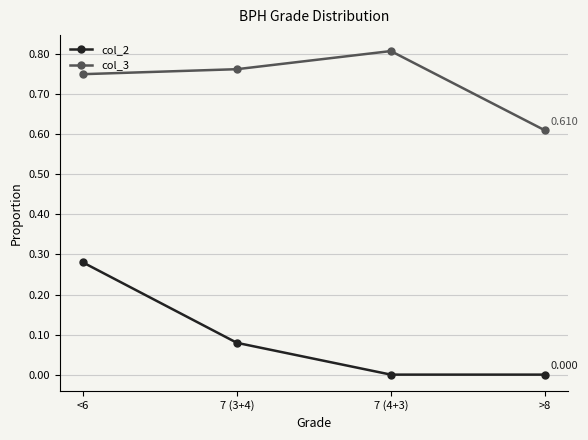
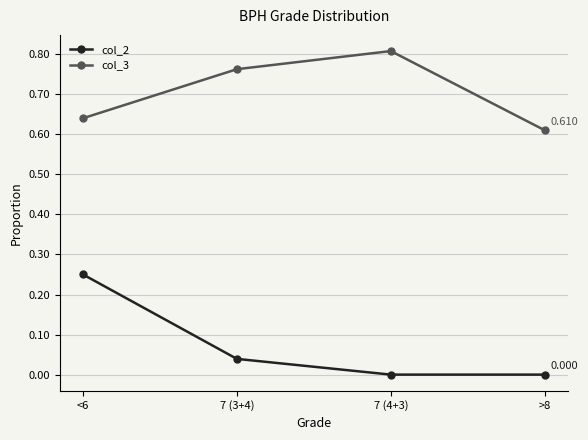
  {
    "col_2": {
-     "<6": 0.28,
-     "7 (3+4)": 0.08,
+     "<6": 0.25,
+     "7 (3+4)": 0.04,
      "7 (4+3)": 0.00
    },
    "col_3": {
-     "<6": 0.75,
+     "<6": 0.64,
      "7 (3+4)": 0.76,
      "7 (4+3)": 0.81
    }
  }
